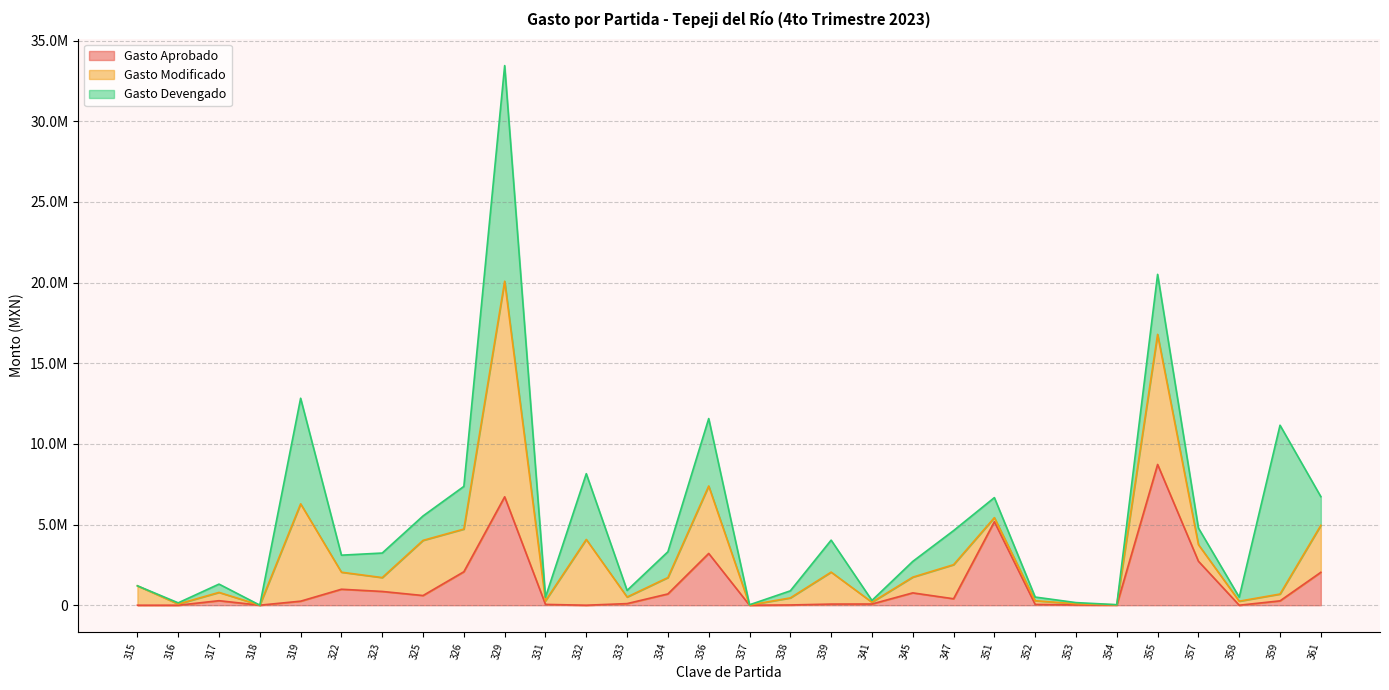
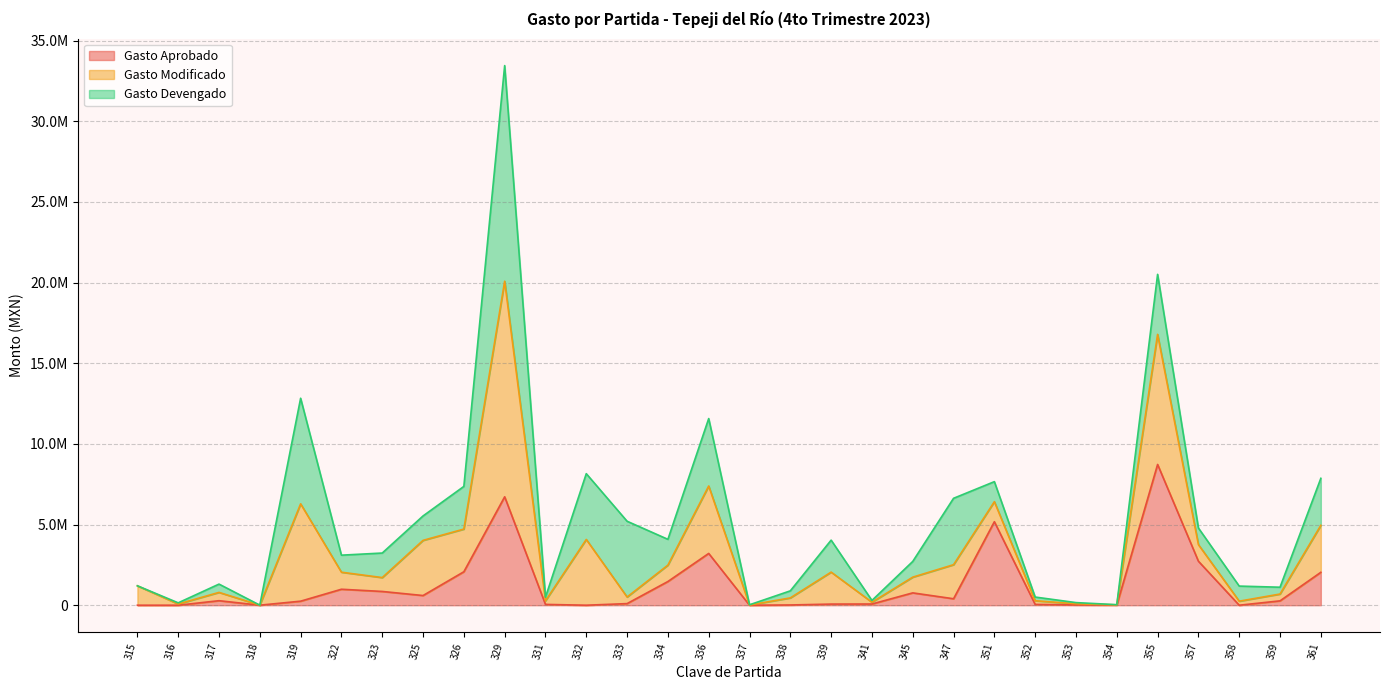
  {
    "Gasto Aprobado": {
      "315": 0,
      "317": 300000,
      "319": 300000,
      "322": 1000000,
      "323": 900000,
      "325": 600000,
      "326": 2100000,
      "329": 6700000,
      "331": 100000,
      "332": 0,
      "333": 100000,
-     "334": 700000,
+     "334": 1500000,
      "336": 3200000,
      "338": 0,
      "339": 100000,
      "345": 800000,
      "347": 400000,
      "351": 5200000,
      "352": 100000,
      "355": 8700000,
      "357": 2700000,
      "358": 0,
      "359": 300000,
      "361": 2000000
    },
    "Gasto Modificado": {
      "317": 500000,
      "319": 6000000,
      "322": 1100000,
      "323": 900000,
      "325": 3400000,
      "326": 2600000,
      "329": 13400000,
      "331": 200000,
      "332": 4100000,
      "333": 400000,
      "334": 1000000,
      "336": 4200000,
      "338": 400000,
      "339": 2000000,
      "345": 1000000,
      "347": 2100000,
-     "351": 300000,
+     "351": 1200000,
      "352": 200000,
      "355": 8100000,
      "357": 1000000,
      "358": 300000,
      "359": 400000,
      "361": 2900000
    },
    "Gasto Devengado": {
      "317": 500000,
      "319": 6500000,
      "322": 1100000,
      "323": 1500000,
      "325": 1500000,
      "326": 2600000,
      "329": 13400000,
      "331": 200000,
      "332": 4100000,
-     "333": 400000,
+     "333": 4700000,
      "334": 1600000,
      "336": 4200000,
      "338": 400000,
      "339": 2000000,
      "345": 1000000,
-     "347": 2100000,
+     "347": 4100000,
      "351": 1200000,
      "352": 200000,
      "355": 3700000,
      "357": 1000000,
-     "358": 300000,
-     "359": 10500000,
-     "361": 1800000
+     "358": 900000,
+     "359": 400000,
+     "361": 2900000
    }
  }
